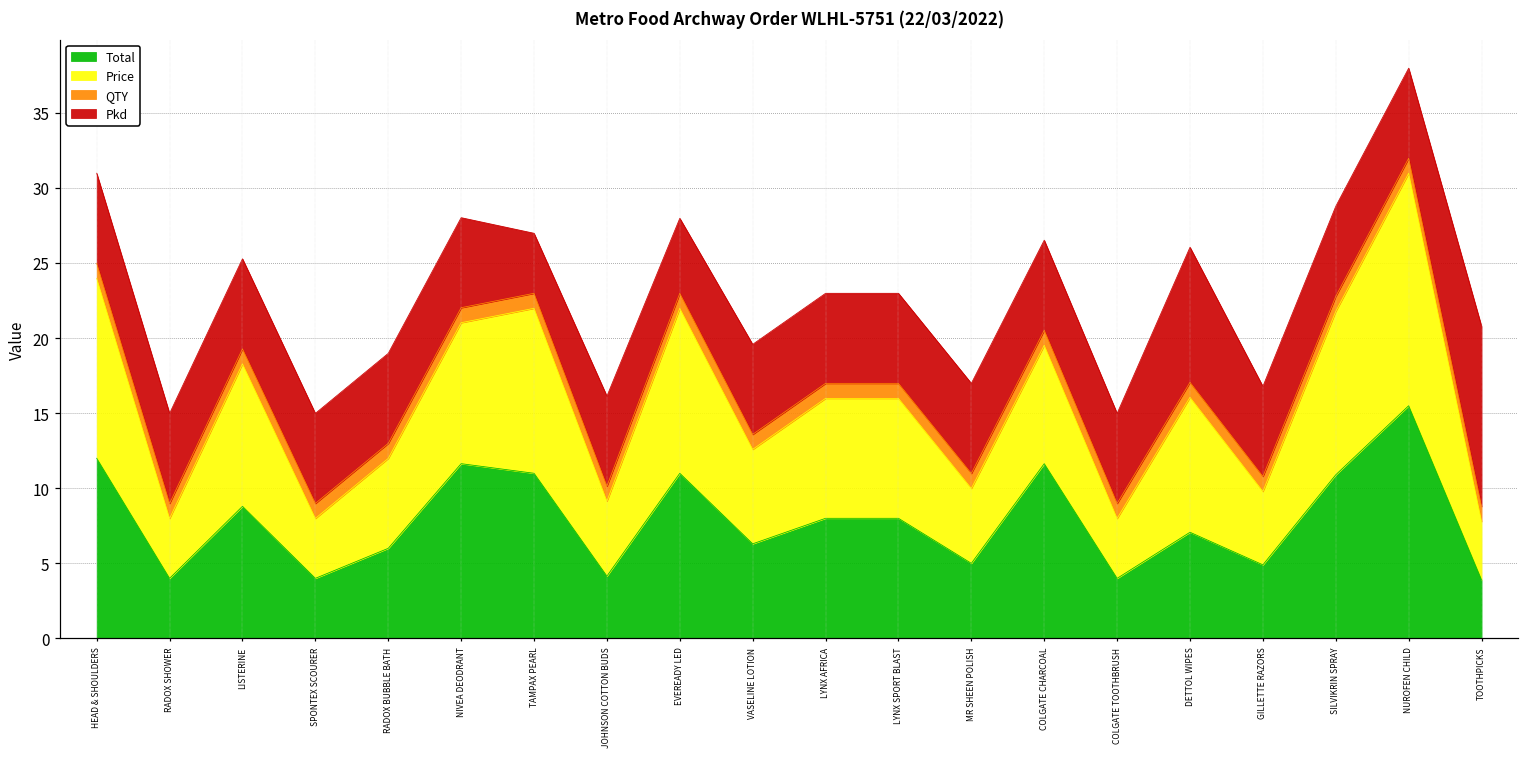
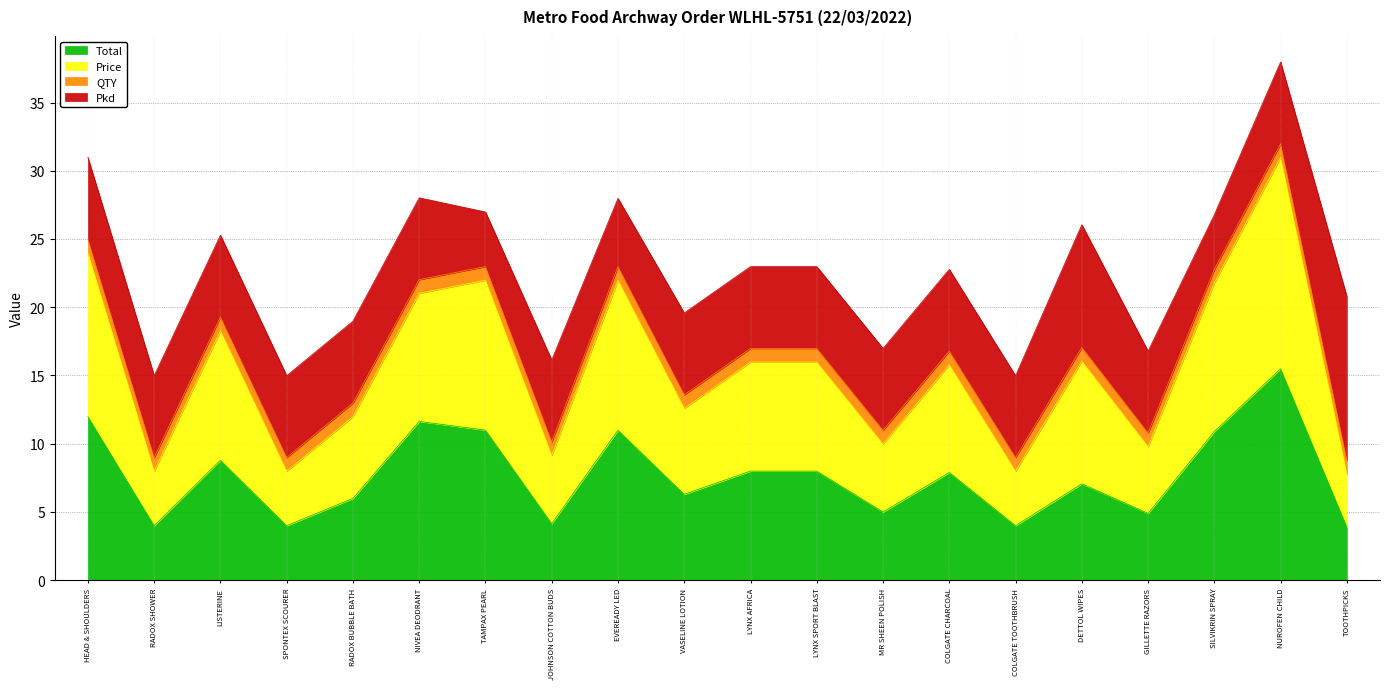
  {
    "Total": {
      "HEAD & SHOULDERS": 12.0,
      "RADOX SHOWER": 4.0,
      "LISTERINE": 8.8,
      "SPONTEX SCOURER": 4.0,
      "RADOX BUBBLE BATH": 6.0,
      "NIVEA DEODRANT": 11.6,
      "TAMPAX PEARL": 11.0,
      "JOHNSON COTTON BUDS": 4.1,
      "EVEREADY LED": 11.0,
      "VASELINE LOTION": 6.3,
      "LYNX AFRICA": 8.0,
      "LYNX SPORT BLAST": 8.0,
      "MR SHEEN POLISH": 5.0,
-     "COLGATE CHARCOAL": 11.6,
+     "COLGATE CHARCOAL": 7.9,
      "COLGATE TOOTHBRUSH": 4.0,
      "DETTOL WIPES": 7.1,
      "GILLETTE RAZORS": 4.9,
      "SILVIKRIN SPRAY": 10.9,
      "NUROFEN CHILD": 15.5,
      "TOOTHPICKS": 3.9
    },
    "Price": {
      "HEAD & SHOULDERS": 12.0,
      "RADOX SHOWER": 4.0,
      "LISTERINE": 9.5,
      "SPONTEX SCOURER": 4.0,
      "RADOX BUBBLE BATH": 6.0,
      "NIVEA DEODRANT": 9.4,
      "TAMPAX PEARL": 11.0,
      "JOHNSON COTTON BUDS": 5.0,
      "EVEREADY LED": 11.0,
      "VASELINE LOTION": 6.3,
      "LYNX AFRICA": 8.0,
      "LYNX SPORT BLAST": 8.0,
      "MR SHEEN POLISH": 5.0,
      "COLGATE CHARCOAL": 7.9,
      "COLGATE TOOTHBRUSH": 4.0,
      "DETTOL WIPES": 9.0,
      "GILLETTE RAZORS": 4.9,
      "SILVIKRIN SPRAY": 10.9,
      "NUROFEN CHILD": 15.5,
      "TOOTHPICKS": 3.9
    },
    "QTY": {
      "HEAD & SHOULDERS": 1.0,
      "RADOX SHOWER": 1.0,
      "LISTERINE": 1.0,
      "SPONTEX SCOURER": 1.0,
      "RADOX BUBBLE BATH": 1.0,
      "NIVEA DEODRANT": 1.0,
      "TAMPAX PEARL": 1.0,
      "JOHNSON COTTON BUDS": 1.0,
      "EVEREADY LED": 1.0,
      "VASELINE LOTION": 1.0,
      "LYNX AFRICA": 1.0,
      "LYNX SPORT BLAST": 1.0,
      "MR SHEEN POLISH": 1.0,
      "COLGATE CHARCOAL": 1.0,
      "COLGATE TOOTHBRUSH": 1.0,
      "DETTOL WIPES": 1.0,
      "GILLETTE RAZORS": 1.0,
      "SILVIKRIN SPRAY": 1.0,
      "NUROFEN CHILD": 1.0,
      "TOOTHPICKS": 1.0
    },
    "Pkd": {
      "HEAD & SHOULDERS": 6,
      "RADOX SHOWER": 6,
      "LISTERINE": 6,
      "SPONTEX SCOURER": 6,
      "RADOX BUBBLE BATH": 6,
      "NIVEA DEODRANT": 6,
      "TAMPAX PEARL": 4,
      "JOHNSON COTTON BUDS": 6,
      "EVEREADY LED": 5,
      "VASELINE LOTION": 6,
      "LYNX AFRICA": 6,
      "LYNX SPORT BLAST": 6,
      "MR SHEEN POLISH": 6,
      "COLGATE CHARCOAL": 6,
      "COLGATE TOOTHBRUSH": 6,
      "DETTOL WIPES": 9,
      "GILLETTE RAZORS": 6,
-     "SILVIKRIN SPRAY": 6,
+     "SILVIKRIN SPRAY": 4,
      "NUROFEN CHILD": 6,
      "TOOTHPICKS": 12
    }
  }
